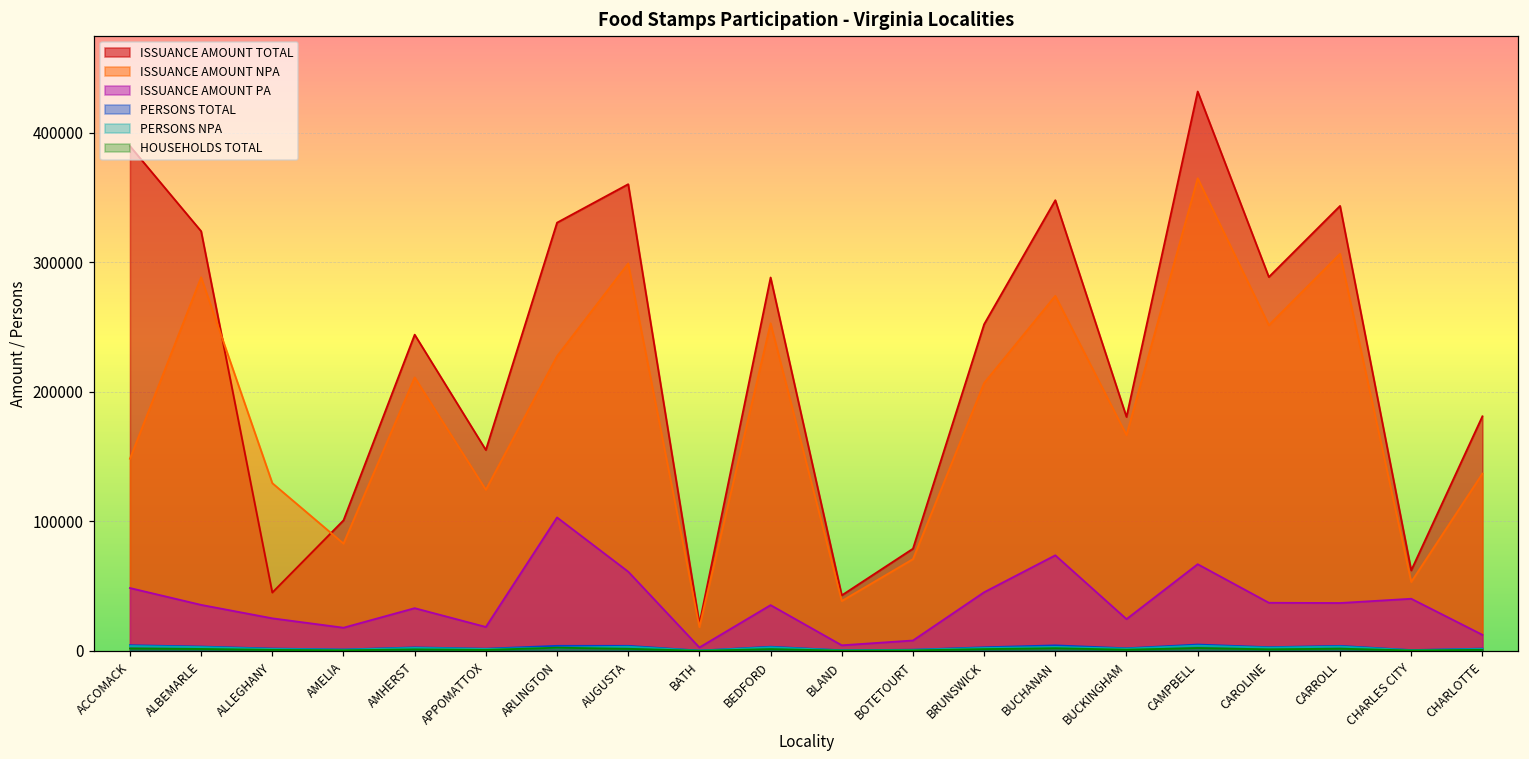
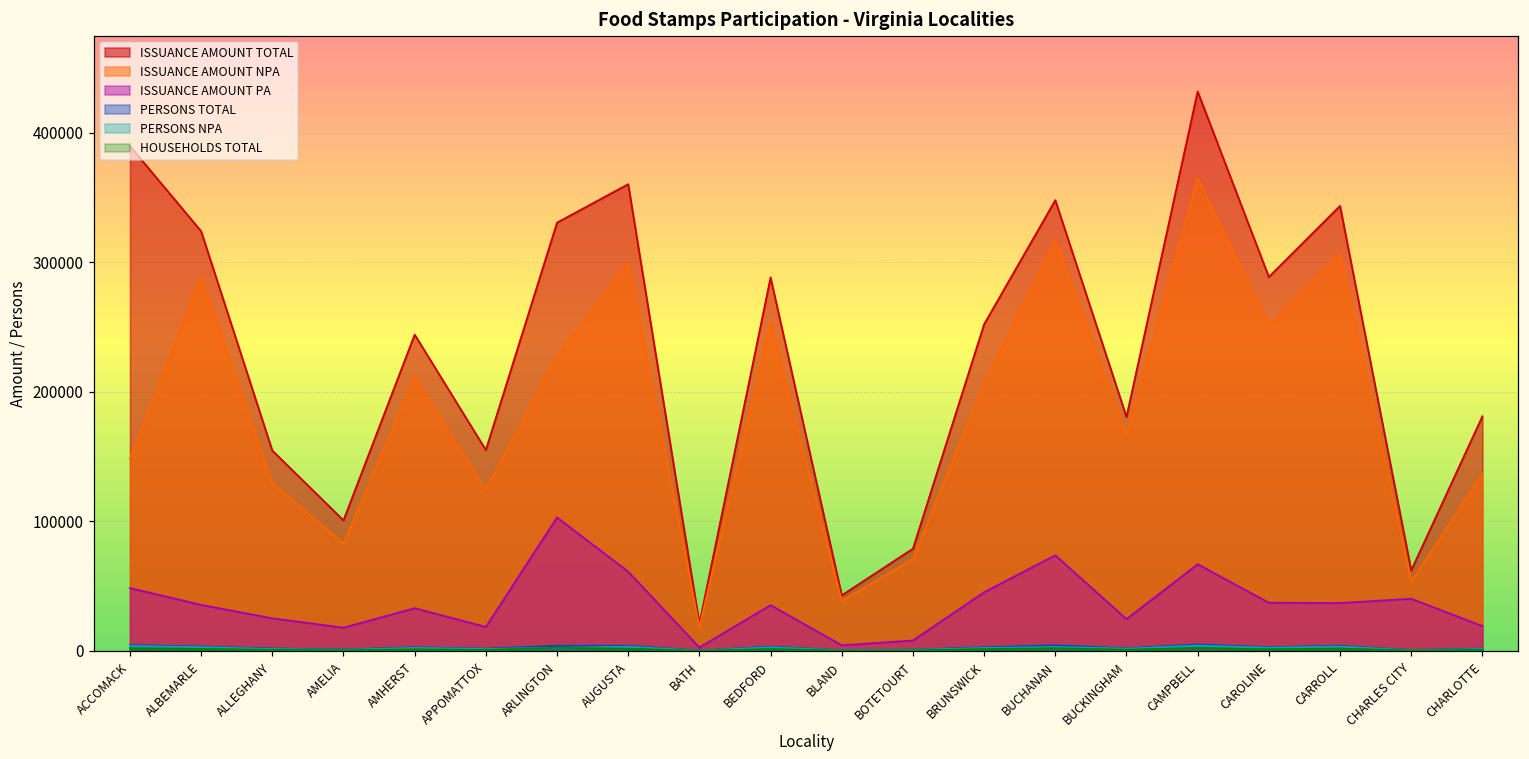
  {
    "ISSUANCE AMOUNT TOTAL": {
      "ALBEMARLE": 324000,
-     "ALLEGHANY": 45000,
+     "ALLEGHANY": 155000,
      "AMELIA": 101000,
      "AMHERST": 244000,
      "APPOMATTOX": 155000,
      "ARLINGTON": 331000,
      "AUGUSTA": 360000,
      "BATH": 21000,
      "BEDFORD": 288000,
      "BLAND": 43000,
      "BOTETOURT": 79000,
      "BRUNSWICK": 252000,
      "BUCHANAN": 348000,
      "BUCKINGHAM": 181000,
      "CAMPBELL": 432000,
      "CAROLINE": 289000,
      "CARROLL": 343000,
      "CHARLES CITY": 62000,
      "CHARLOTTE": 181000
    },
    "ISSUANCE AMOUNT NPA": {
      "ACCOMACK": 148000,
      "ALBEMARLE": 288000,
      "ALLEGHANY": 130000,
      "AMELIA": 83000,
      "AMHERST": 211000,
      "APPOMATTOX": 124000,
      "ARLINGTON": 228000,
      "AUGUSTA": 299000,
      "BATH": 18000,
      "BEDFORD": 253000,
      "BLAND": 39000,
      "BOTETOURT": 71000,
      "BRUNSWICK": 207000,
-     "BUCHANAN": 274000,
+     "BUCHANAN": 317000,
      "BUCKINGHAM": 167000,
      "CAMPBELL": 365000,
      "CAROLINE": 251000,
      "CARROLL": 307000,
      "CHARLES CITY": 53000,
      "CHARLOTTE": 137000
    },
    "ISSUANCE AMOUNT PA": {
      "ACCOMACK": 49000,
      "ALBEMARLE": 36000,
      "ALLEGHANY": 25000,
      "AMELIA": 18000,
      "AMHERST": 33000,
      "APPOMATTOX": 19000,
      "ARLINGTON": 103000,
      "AUGUSTA": 61000,
      "BATH": 3000,
      "BEDFORD": 35000,
      "BLAND": 4000,
      "BOTETOURT": 8000,
      "BRUNSWICK": 45000,
      "BUCHANAN": 74000,
      "BUCKINGHAM": 25000,
      "CAMPBELL": 67000,
      "CAROLINE": 37000,
      "CARROLL": 37000,
      "CHARLES CITY": 40000,
-     "CHARLOTTE": 12000
+     "CHARLOTTE": 19000
    }
  }
